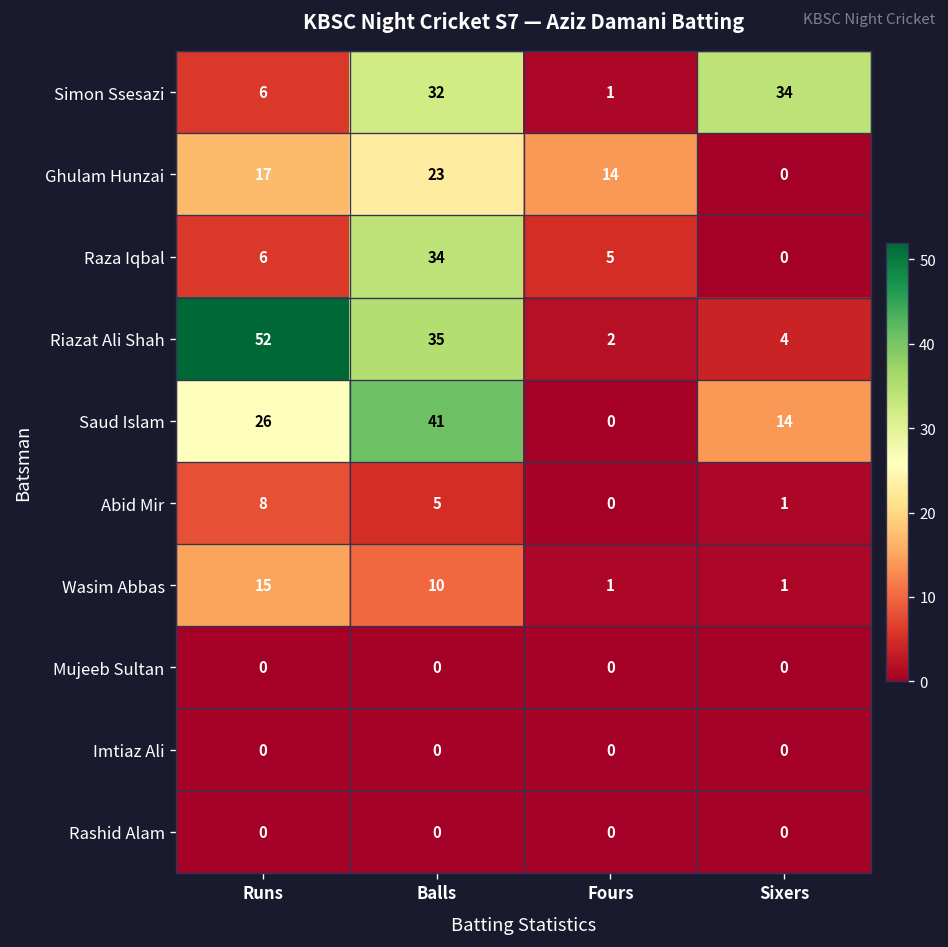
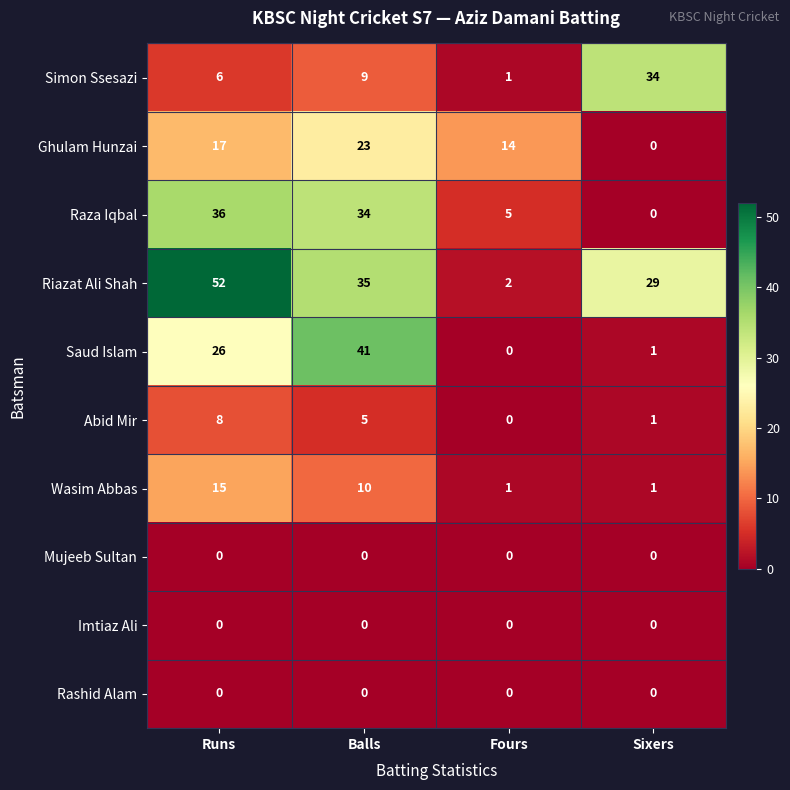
  {
    "Simon Ssesazi": {
      "Runs": 6,
-     "Balls": 32,
+     "Balls": 9,
      "Fours": 1,
      "Sixers": 34
    },
    "Ghulam Hunzai": {
      "Runs": 17,
      "Balls": 23,
      "Fours": 14,
      "Sixers": 0
    },
    "Raza Iqbal": {
-     "Runs": 6,
+     "Runs": 36,
      "Balls": 34,
      "Fours": 5,
      "Sixers": 0
    },
    "Riazat Ali Shah": {
      "Runs": 52,
      "Balls": 35,
      "Fours": 2,
-     "Sixers": 4
+     "Sixers": 29
    },
    "Saud Islam": {
      "Runs": 26,
      "Balls": 41,
      "Fours": 0,
-     "Sixers": 14
+     "Sixers": 1
    },
    "Abid Mir": {
      "Runs": 8,
      "Balls": 5,
      "Fours": 0,
      "Sixers": 1
    },
    "Wasim Abbas": {
      "Runs": 15,
      "Balls": 10,
      "Fours": 1,
      "Sixers": 1
    },
    "Mujeeb Sultan": {
      "Runs": 0,
      "Balls": 0,
      "Fours": 0,
      "Sixers": 0
    },
    "Imtiaz Ali": {
      "Runs": 0,
      "Balls": 0,
      "Fours": 0,
      "Sixers": 0
    },
    "Rashid Alam": {
      "Runs": 0,
      "Balls": 0,
      "Fours": 0,
      "Sixers": 0
    }
  }
